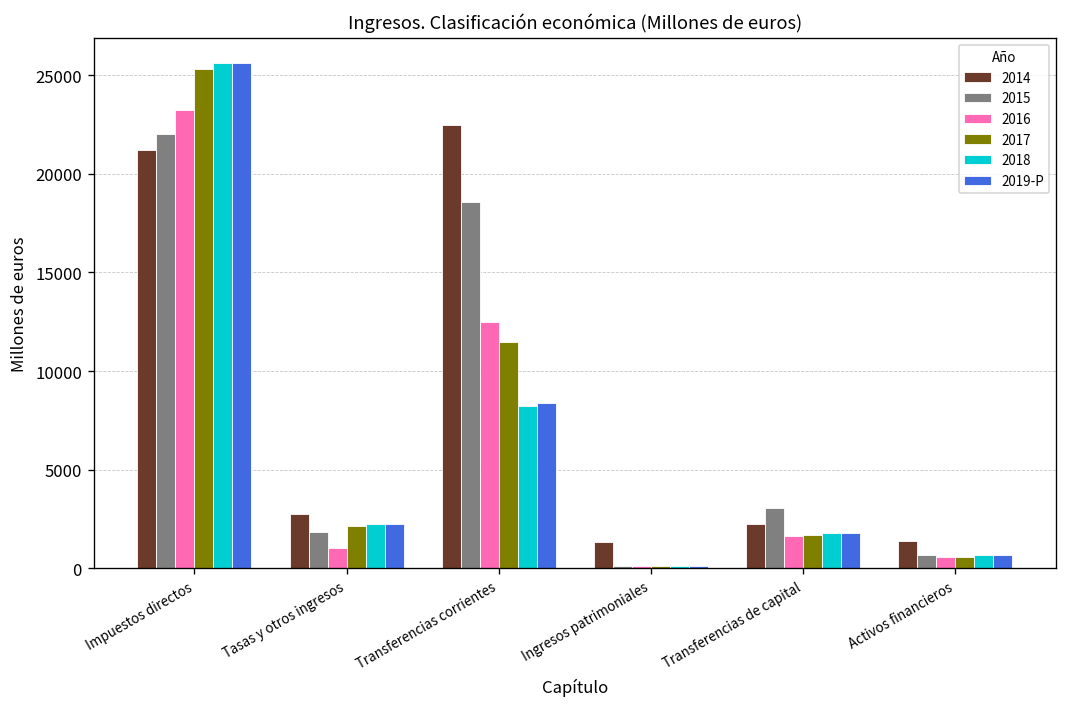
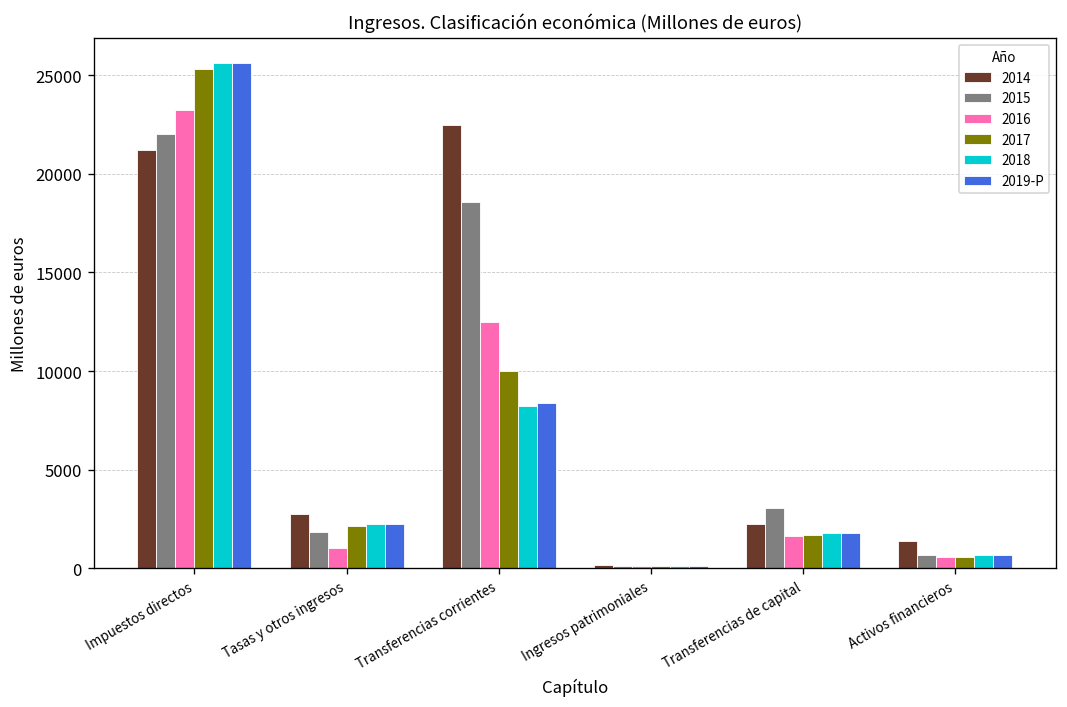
  {
    "2014": {
      "Impuestos directos": 21200,
      "Tasas y otros ingresos": 2700,
      "Transferencias corrientes": 22500,
-     "Ingresos patrimoniales": 1300,
+     "Ingresos patrimoniales": 200,
      "Transferencias de capital": 2200,
      "Activos financieros": 1400
    },
    "2015": {
      "Impuestos directos": 22000,
      "Tasas y otros ingresos": 1900,
      "Transferencias corrientes": 18600,
      "Transferencias de capital": 3100,
      "Activos financieros": 600
    },
    "2016": {
      "Impuestos directos": 23200,
      "Tasas y otros ingresos": 1000,
      "Transferencias corrientes": 12500,
      "Transferencias de capital": 1600,
      "Activos financieros": 600
    },
    "2017": {
      "Impuestos directos": 25300,
      "Tasas y otros ingresos": 2100,
-     "Transferencias corrientes": 11500,
+     "Transferencias corrientes": 10000,
      "Transferencias de capital": 1700,
      "Activos financieros": 600
    },
    "2018": {
      "Impuestos directos": 25600,
      "Tasas y otros ingresos": 2200,
      "Transferencias corrientes": 8200,
      "Transferencias de capital": 1800,
      "Activos financieros": 700
    },
    "2019-P": {
      "Impuestos directos": 25600,
      "Tasas y otros ingresos": 2200,
      "Transferencias corrientes": 8400,
      "Transferencias de capital": 1800,
      "Activos financieros": 600
    }
  }
